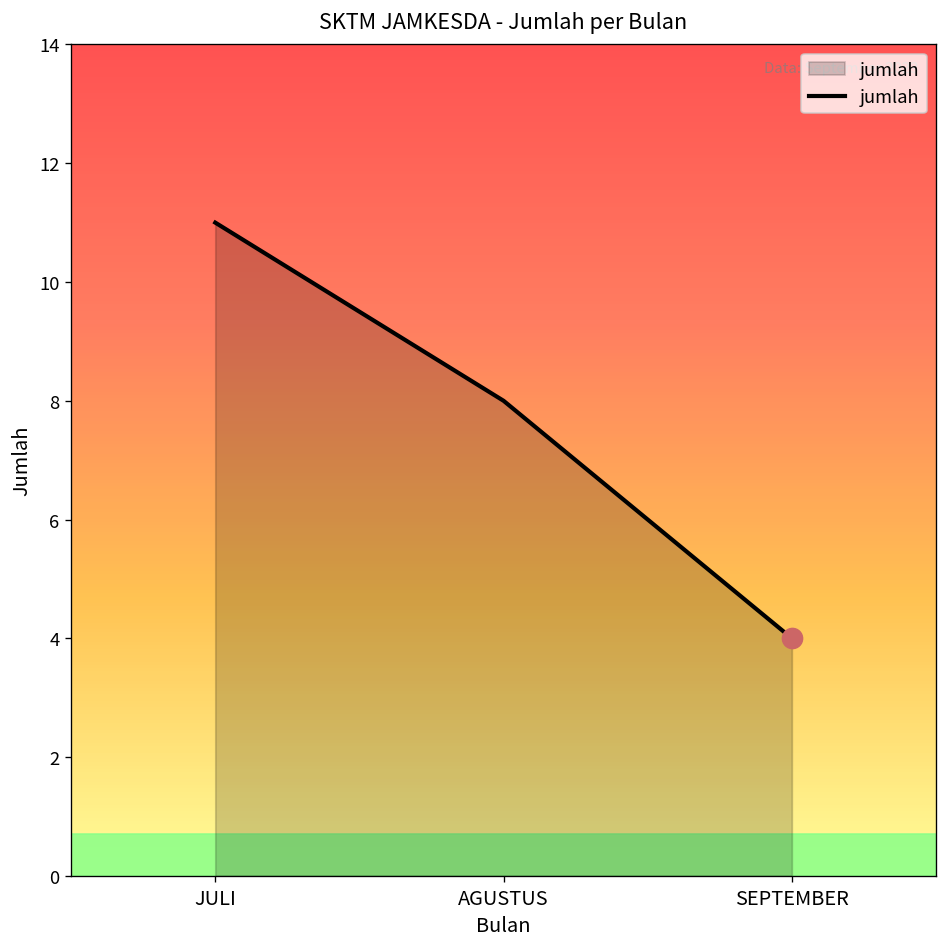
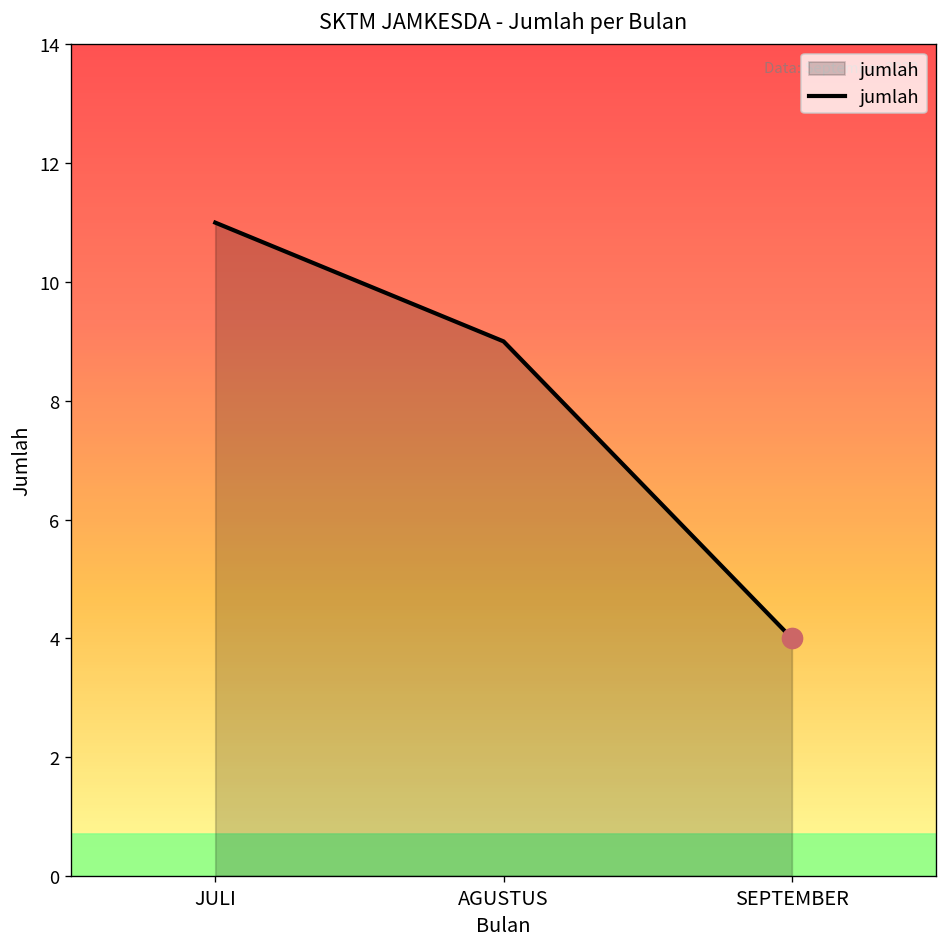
  {
    "jumlah": {
      "JULI": 11,
-     "AGUSTUS": 8
+     "AGUSTUS": 9
    }
  }
